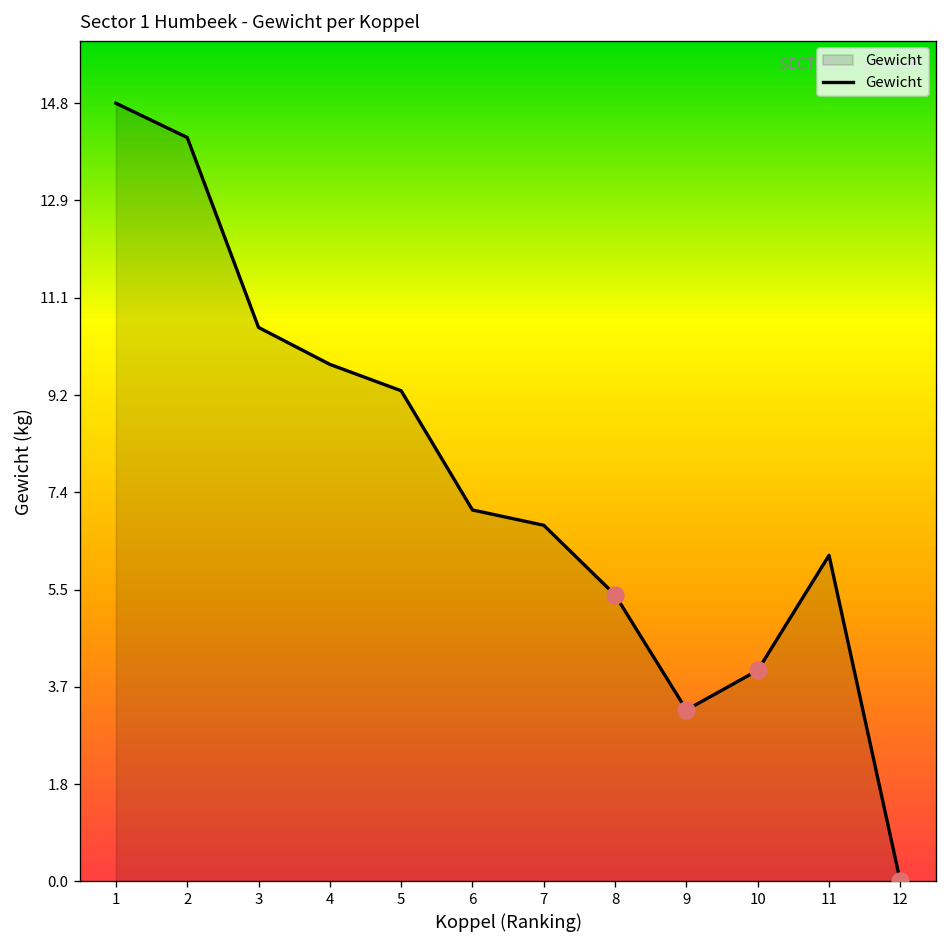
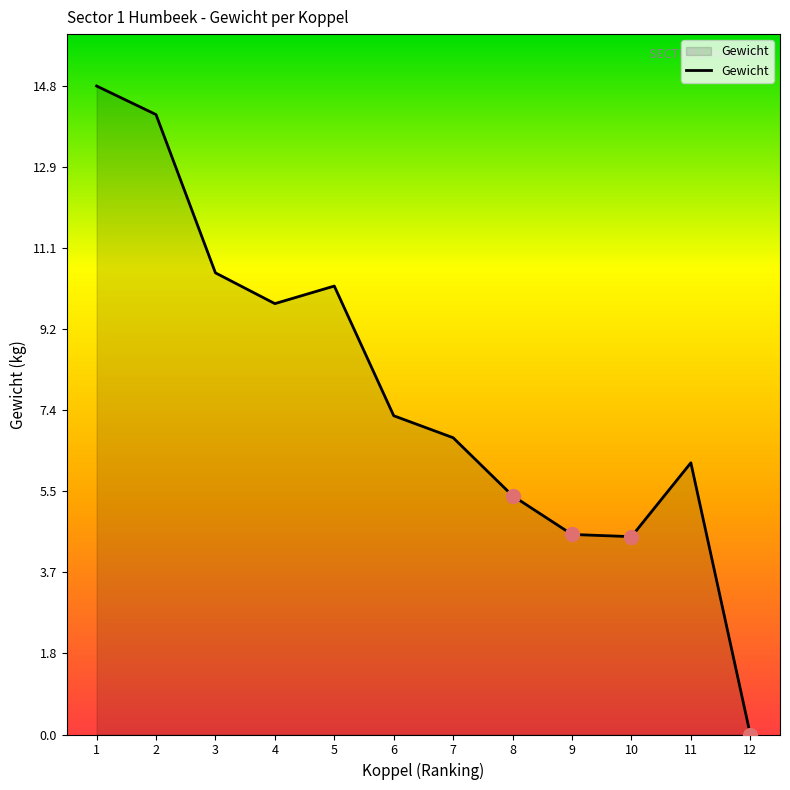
  {
    "Gewicht": {
      "1": 14.8,
      "2": 14.1,
      "3": 10.5,
      "4": 9.8,
-     "5": 9.3,
-     "6": 7.0,
+     "5": 10.2,
+     "6": 7.3,
      "7": 6.8,
-     "9": 3.3,
-     "10": 4.0,
+     "9": 4.6,
+     "10": 4.5,
      "11": 6.2
    }
  }
